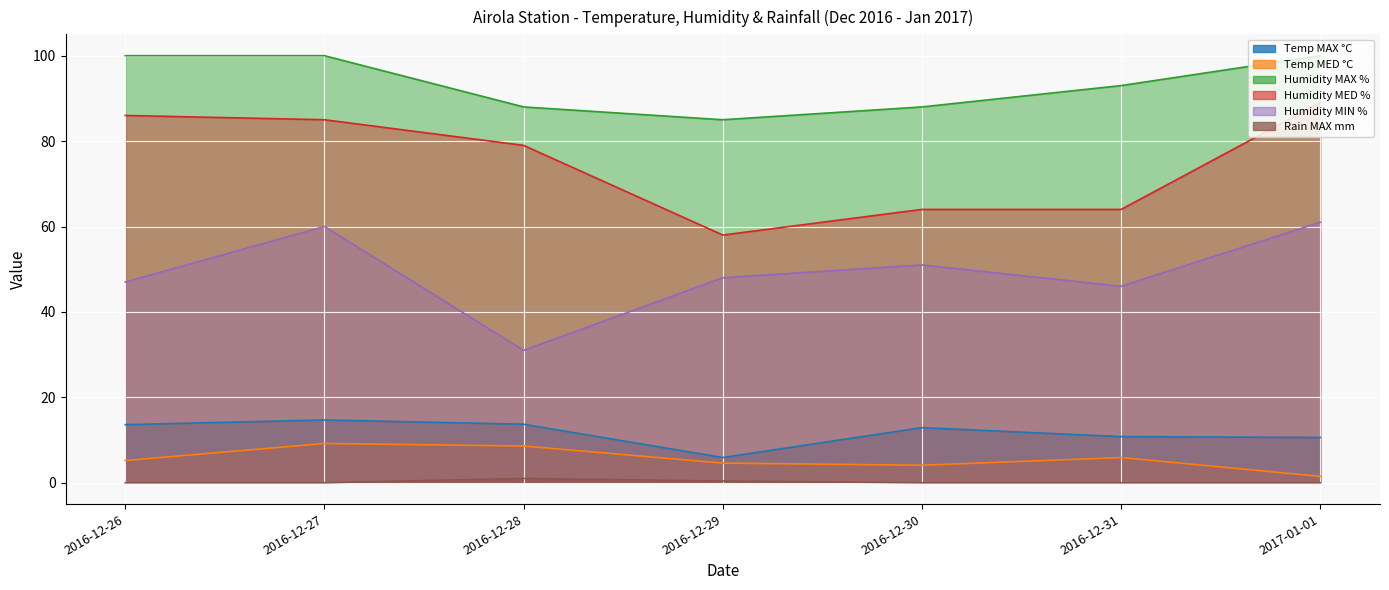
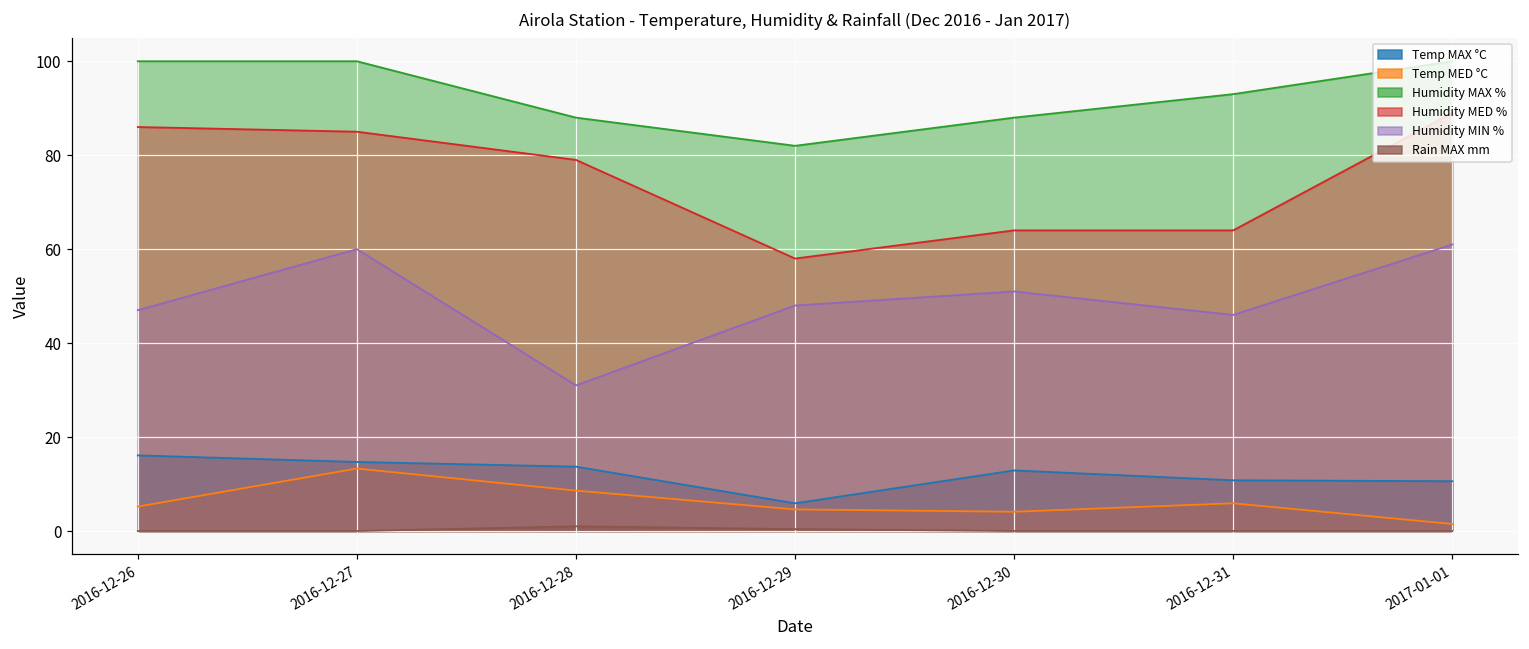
  {
    "Temp MAX °C": {
-     "2016-12-26": 14,
+     "2016-12-26": 16,
      "2016-12-27": 15,
      "2016-12-28": 14,
      "2016-12-29": 6,
      "2016-12-30": 13,
      "2016-12-31": 11,
      "2017-01-01": 11
    },
    "Temp MED °C": {
      "2016-12-26": 5,
-     "2016-12-27": 9,
+     "2016-12-27": 13,
      "2016-12-28": 9,
      "2016-12-29": 5,
      "2016-12-30": 4,
      "2016-12-31": 6,
      "2017-01-01": 2
    },
    "Humidity MAX %": {
      "2016-12-26": 100,
      "2016-12-27": 100,
      "2016-12-28": 88,
-     "2016-12-29": 85,
+     "2016-12-29": 82,
      "2016-12-30": 88,
      "2016-12-31": 93
    },
    "Humidity MED %": {
      "2016-12-26": 86,
      "2016-12-27": 85,
      "2016-12-28": 79,
      "2016-12-29": 58,
      "2016-12-30": 64,
      "2016-12-31": 64
    },
    "Humidity MIN %": {
      "2016-12-26": 47,
      "2016-12-27": 60,
      "2016-12-28": 31,
      "2016-12-29": 48,
      "2016-12-30": 51,
      "2016-12-31": 46,
      "2017-01-01": 61
    },
    "Rain MAX mm": {
      "2016-12-26": 0,
      "2016-12-27": 0,
      "2016-12-28": 1,
      "2016-12-29": 0,
      "2016-12-30": 0,
      "2016-12-31": 0,
      "2017-01-01": 0
    }
  }
